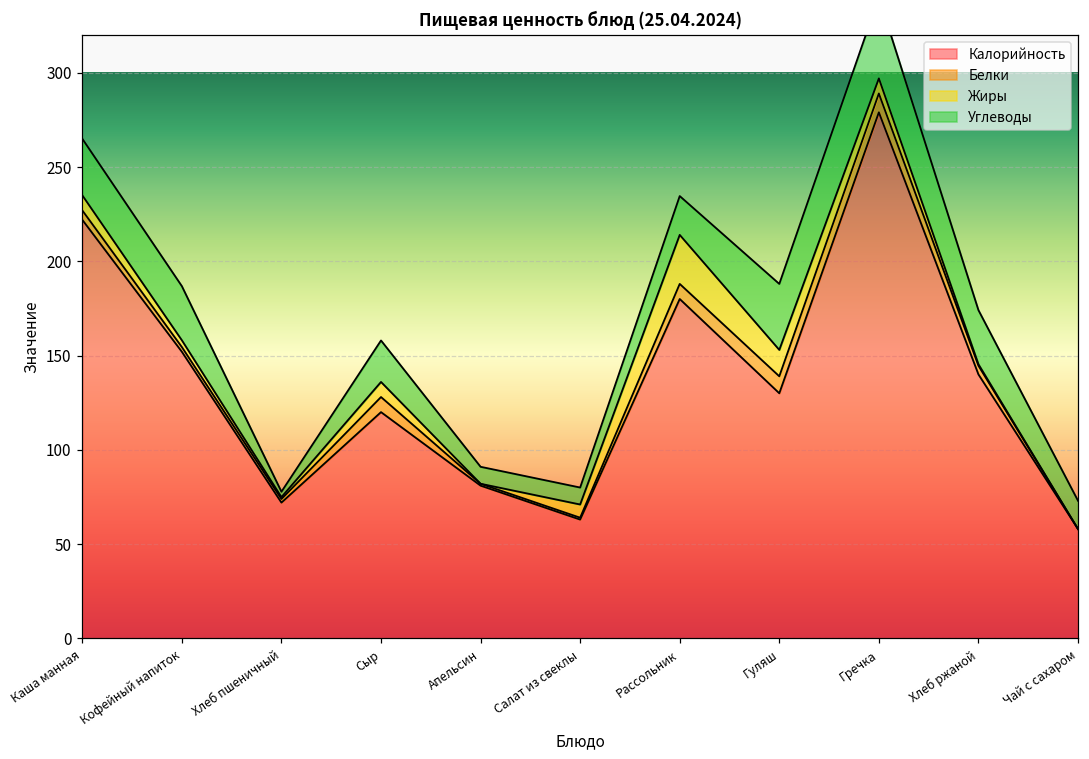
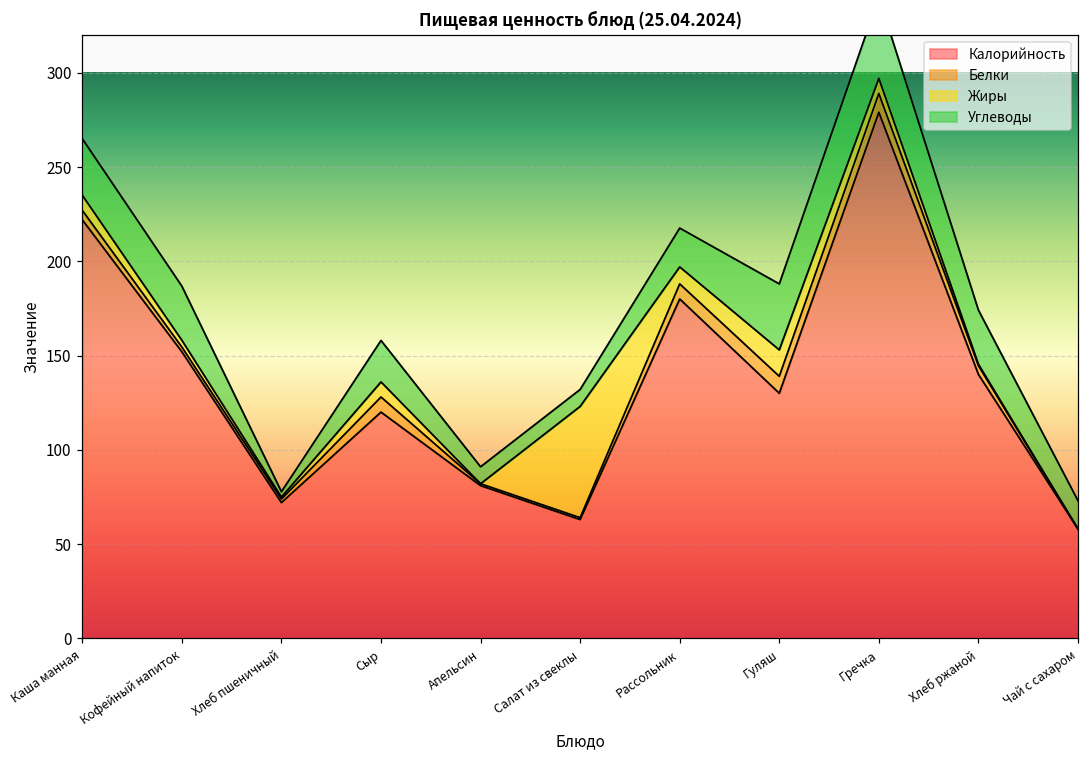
  {
    "Калорийность": {
      "Каша манная": 222,
      "Кофейный напиток": 152,
      "Хлеб пшеничный": 72,
      "Сыр": 120,
      "Рассольник": 180,
      "Гуляш": 130,
      "Гречка": 279,
      "Хлеб ржаной": 140
    },
    "Белки": {
      "Каша манная": 5,
      "Кофейный напиток": 3,
      "Сыр": 8,
      "Рассольник": 8,
      "Гуляш": 9,
      "Гречка": 10
    },
    "Жиры": {
      "Каша манная": 8,
      "Кофейный напиток": 4,
      "Сыр": 8,
-     "Салат из свеклы": 7,
-     "Рассольник": 26,
+     "Салат из свеклы": 59,
+     "Рассольник": 9,
      "Гуляш": 14,
      "Гречка": 8
    },
    "Углеводы": {
      "Каша манная": 30,
      "Кофейный напиток": 29,
      "Хлеб пшеничный": 3,
      "Сыр": 22,
      "Апельсин": 9,
      "Салат из свеклы": 9,
      "Рассольник": 21,
      "Гуляш": 35,
      "Хлеб ржаной": 29,
      "Чай с сахаром": 15
    }
  }
